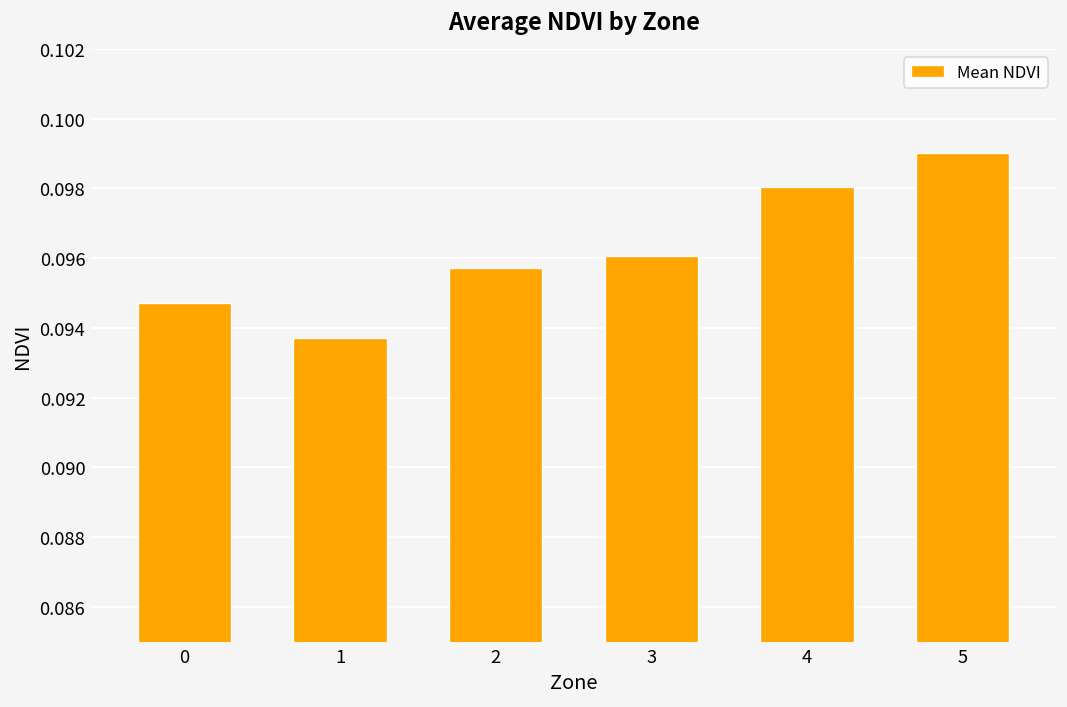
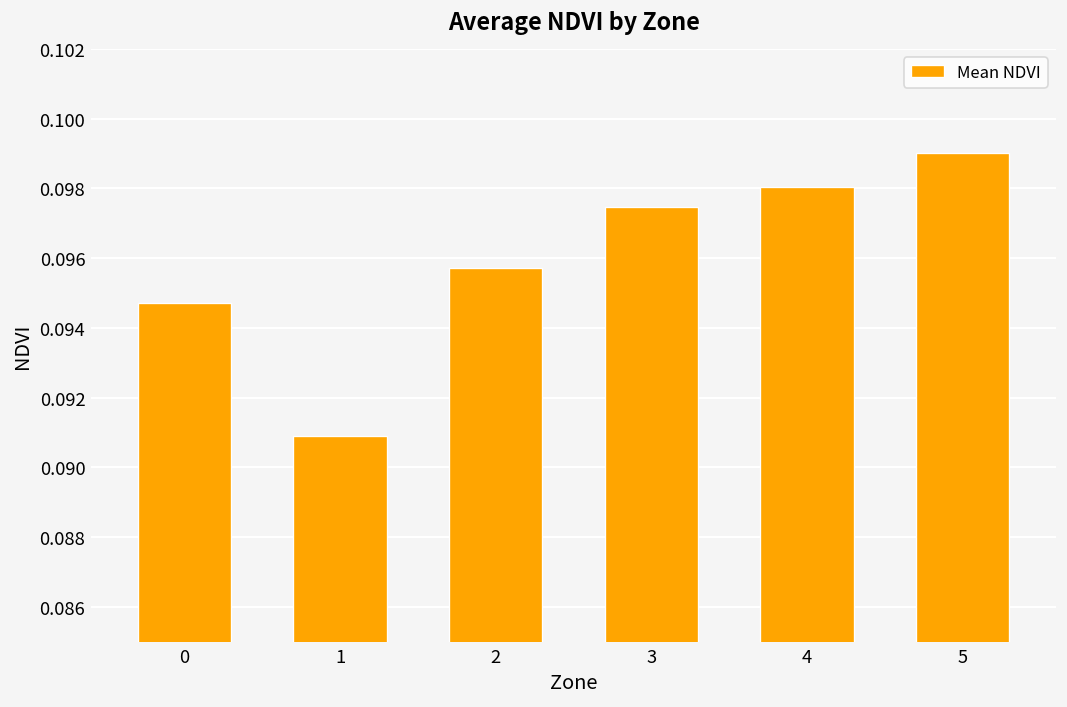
  {
    "0": 0.0947,
-   "1": 0.0937,
+   "1": 0.0909,
    "2": 0.0957,
-   "3": 0.0961,
+   "3": 0.0975,
    "4": 0.0980,
    "5": 0.0990
  }
